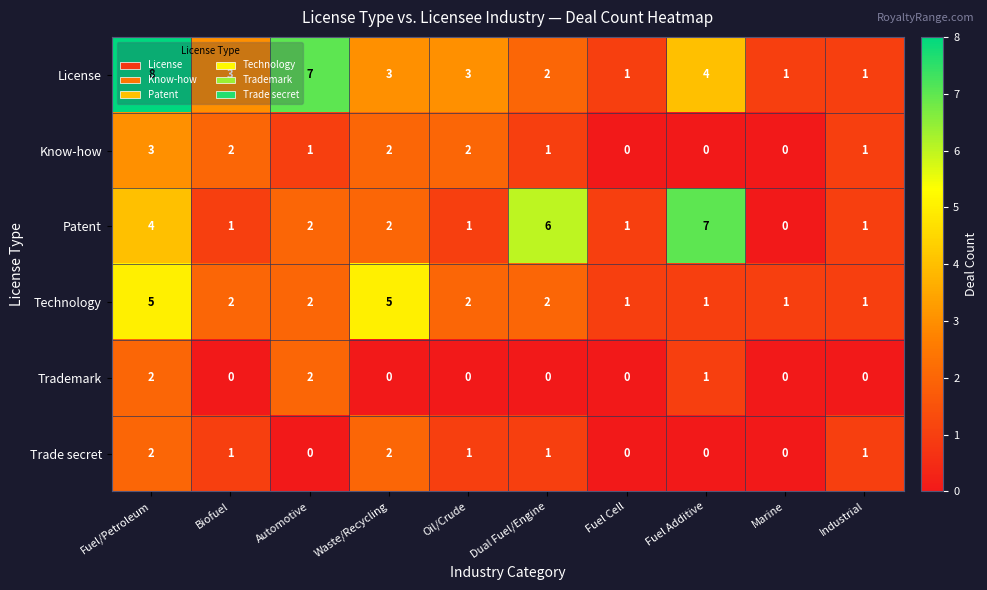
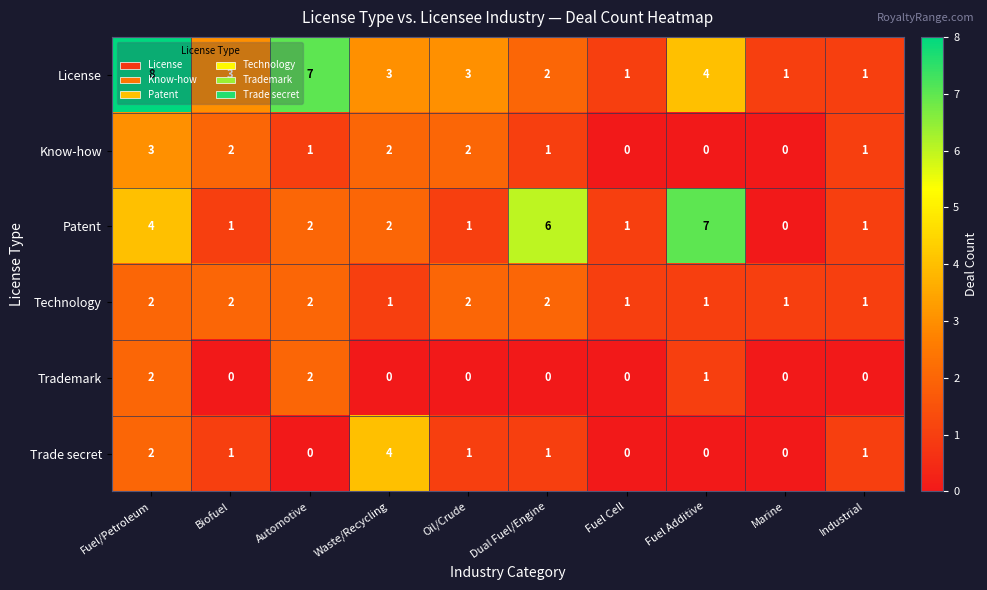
  {
    "License": {
      "Automotive": 7,
      "Waste/Recycling": 3,
      "Oil/Crude": 3,
      "Dual Fuel/Engine": 2,
      "Fuel Cell": 1,
      "Fuel Additive": 4,
      "Marine": 1,
      "Industrial": 1
    },
    "Know-how": {
      "Fuel/Petroleum": 3,
      "Biofuel": 2,
      "Automotive": 1,
      "Waste/Recycling": 2,
      "Oil/Crude": 2,
      "Dual Fuel/Engine": 1,
      "Fuel Cell": 0,
      "Fuel Additive": 0,
      "Marine": 0,
      "Industrial": 1
    },
    "Patent": {
      "Fuel/Petroleum": 4,
      "Biofuel": 1,
      "Automotive": 2,
      "Waste/Recycling": 2,
      "Oil/Crude": 1,
      "Dual Fuel/Engine": 6,
      "Fuel Cell": 1,
      "Fuel Additive": 7,
      "Marine": 0,
      "Industrial": 1
    },
    "Technology": {
-     "Fuel/Petroleum": 5,
+     "Fuel/Petroleum": 2,
      "Biofuel": 2,
      "Automotive": 2,
-     "Waste/Recycling": 5,
+     "Waste/Recycling": 1,
      "Oil/Crude": 2,
      "Dual Fuel/Engine": 2,
      "Fuel Cell": 1,
      "Fuel Additive": 1,
      "Marine": 1,
      "Industrial": 1
    },
    "Trademark": {
      "Fuel/Petroleum": 2,
      "Biofuel": 0,
      "Automotive": 2,
      "Waste/Recycling": 0,
      "Oil/Crude": 0,
      "Dual Fuel/Engine": 0,
      "Fuel Cell": 0,
      "Fuel Additive": 1,
      "Marine": 0,
      "Industrial": 0
    },
    "Trade secret": {
      "Fuel/Petroleum": 2,
      "Biofuel": 1,
      "Automotive": 0,
-     "Waste/Recycling": 2,
+     "Waste/Recycling": 4,
      "Oil/Crude": 1,
      "Dual Fuel/Engine": 1,
      "Fuel Cell": 0,
      "Fuel Additive": 0,
      "Marine": 0,
      "Industrial": 1
    }
  }
